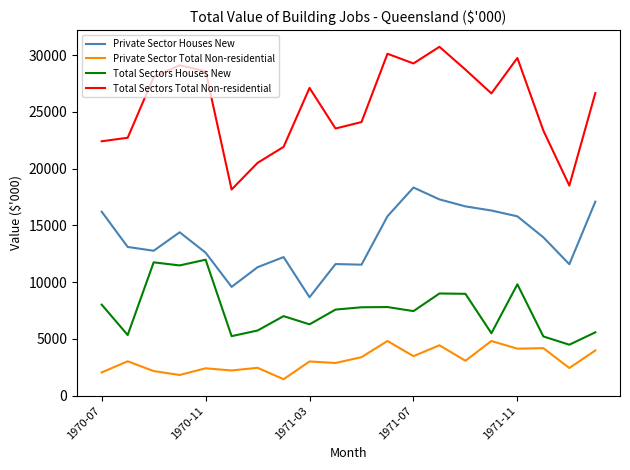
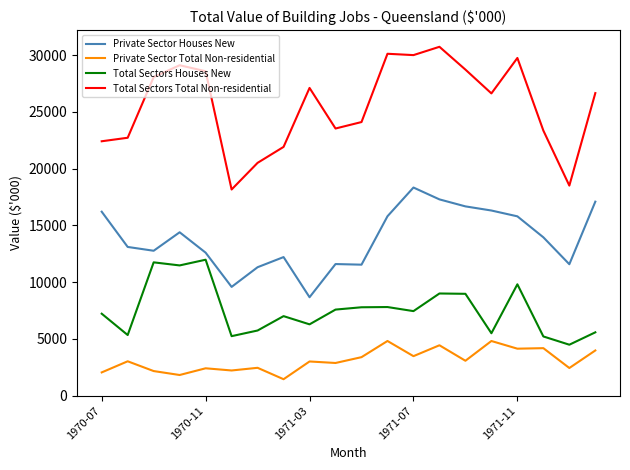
  {
    "Private Sector Houses New": {
      "1970-07": 16200,
      "1970-11": 12600,
      "1971-03": 8700,
      "1971-07": 18300,
      "1971-11": 15800
    },
    "Private Sector Total Non-residential": {
      "1970-07": 2100,
      "1970-11": 2400,
      "1971-03": 3000,
      "1971-07": 3500,
      "1971-11": 4100
    },
    "Total Sectors Houses New": {
-     "1970-07": 8000,
+     "1970-07": 7200,
      "1970-11": 12000,
      "1971-03": 6300,
      "1971-07": 7400,
      "1971-11": 9800
    },
    "Total Sectors Total Non-residential": {
      "1970-07": 22400,
      "1971-03": 27100,
-     "1971-07": 29300,
+     "1971-07": 30000,
      "1971-11": 29700
    }
  }
